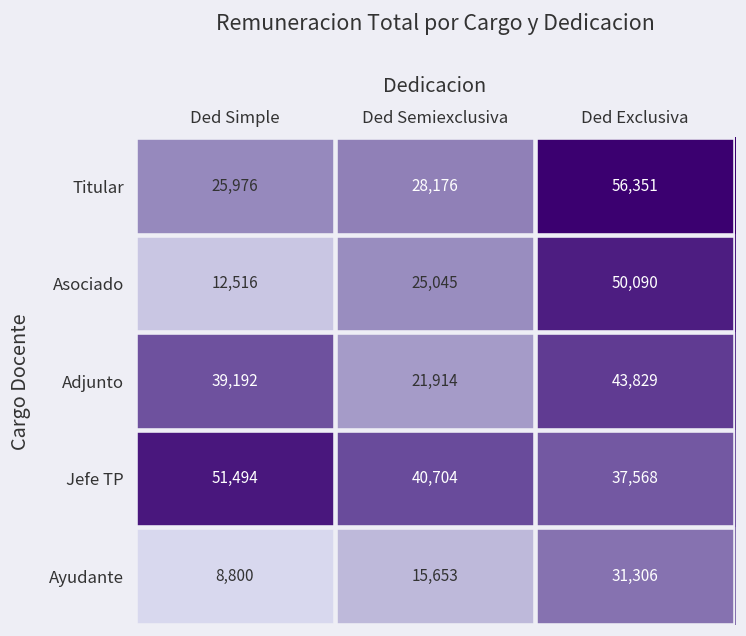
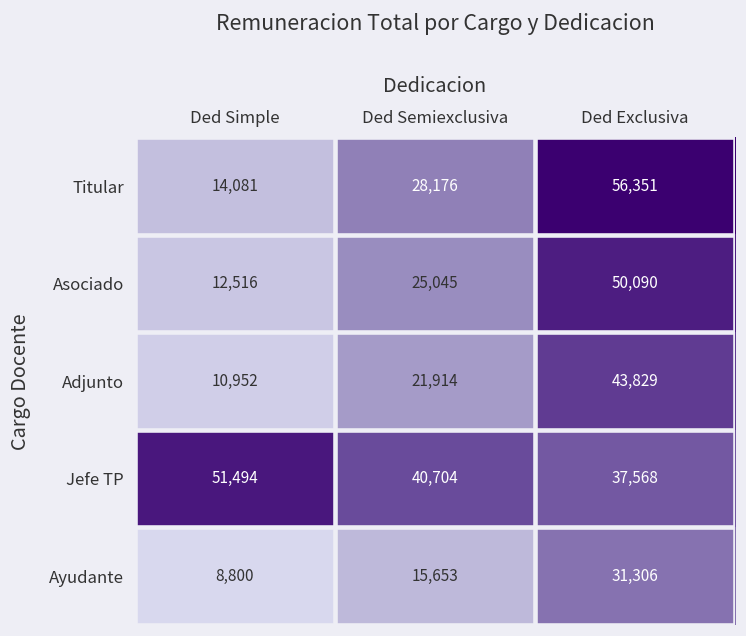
  {
    "Titular": {
-     "Ded Simple": "25,976",
+     "Ded Simple": "14,081",
      "Ded Semiexclusiva": "28,176",
      "Ded Exclusiva": "56,351"
    },
    "Asociado": {
      "Ded Simple": "12,516",
      "Ded Semiexclusiva": "25,045",
      "Ded Exclusiva": "50,090"
    },
    "Adjunto": {
-     "Ded Simple": "39,192",
+     "Ded Simple": "10,952",
      "Ded Semiexclusiva": "21,914",
      "Ded Exclusiva": "43,829"
    },
    "Jefe TP": {
      "Ded Simple": "51,494",
      "Ded Semiexclusiva": "40,704",
      "Ded Exclusiva": "37,568"
    },
    "Ayudante": {
      "Ded Simple": "8,800",
      "Ded Semiexclusiva": "15,653",
      "Ded Exclusiva": "31,306"
    }
  }
